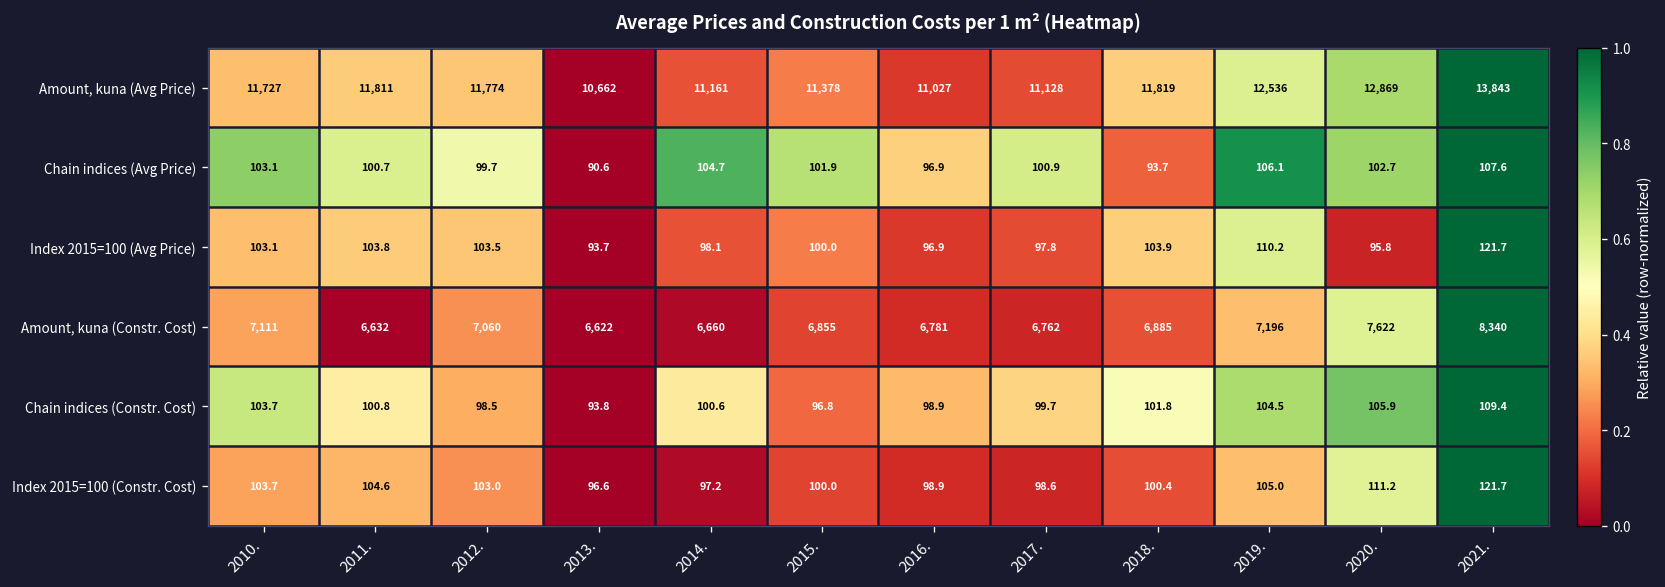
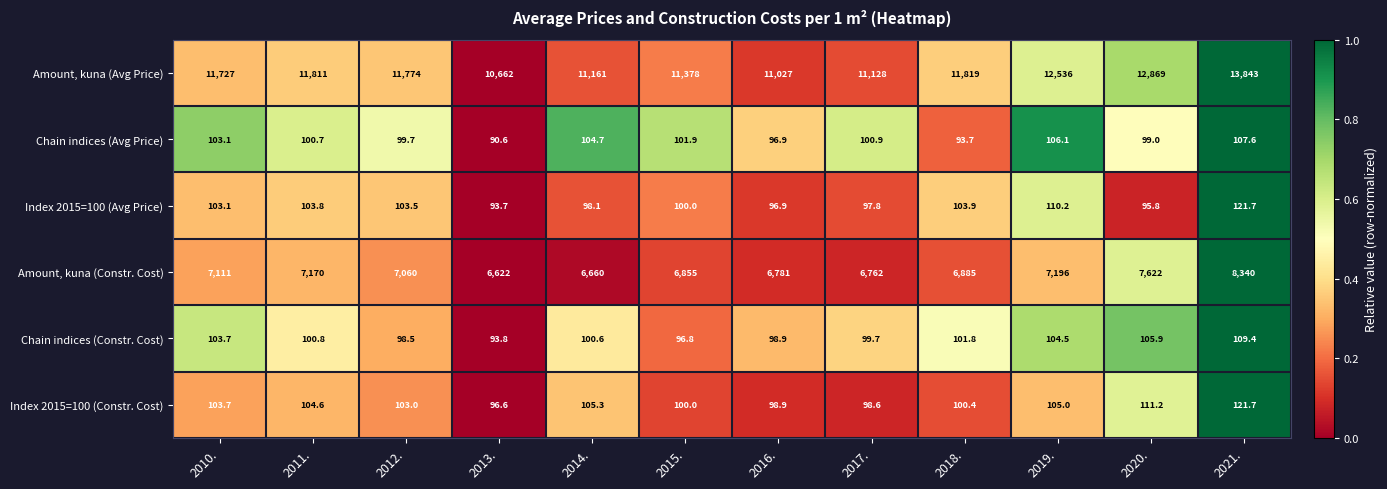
  {
    "Amount, kuna (Avg Price)": {
      "2010.": "11,727",
      "2011.": "11,811",
      "2012.": "11,774",
      "2013.": "10,662",
      "2014.": "11,161",
      "2015.": "11,378",
      "2016.": "11,027",
      "2017.": "11,128",
      "2018.": "11,819",
      "2019.": "12,536",
      "2020.": "12,869",
      "2021.": "13,843"
    },
    "Chain indices (Avg Price)": {
      "2010.": "103.1",
      "2011.": "100.7",
      "2012.": "99.7",
      "2013.": "90.6",
      "2014.": "104.7",
      "2015.": "101.9",
      "2016.": "96.9",
      "2017.": "100.9",
      "2018.": "93.7",
      "2019.": "106.1",
-     "2020.": "102.7",
+     "2020.": "99.0",
      "2021.": "107.6"
    },
    "Index 2015=100 (Avg Price)": {
      "2010.": "103.1",
      "2011.": "103.8",
      "2012.": "103.5",
      "2013.": "93.7",
      "2014.": "98.1",
      "2015.": "100.0",
      "2016.": "96.9",
      "2017.": "97.8",
      "2018.": "103.9",
      "2019.": "110.2",
      "2020.": "95.8",
      "2021.": "121.7"
    },
    "Amount, kuna (Constr. Cost)": {
      "2010.": "7,111",
-     "2011.": "6,632",
+     "2011.": "7,170",
      "2012.": "7,060",
      "2013.": "6,622",
      "2014.": "6,660",
      "2015.": "6,855",
      "2016.": "6,781",
      "2017.": "6,762",
      "2018.": "6,885",
      "2019.": "7,196",
      "2020.": "7,622",
      "2021.": "8,340"
    },
    "Chain indices (Constr. Cost)": {
      "2010.": "103.7",
      "2011.": "100.8",
      "2012.": "98.5",
      "2013.": "93.8",
      "2014.": "100.6",
      "2015.": "96.8",
      "2016.": "98.9",
      "2017.": "99.7",
      "2018.": "101.8",
      "2019.": "104.5",
      "2020.": "105.9",
      "2021.": "109.4"
    },
    "Index 2015=100 (Constr. Cost)": {
      "2010.": "103.7",
      "2011.": "104.6",
      "2012.": "103.0",
      "2013.": "96.6",
-     "2014.": "97.2",
+     "2014.": "105.3",
      "2015.": "100.0",
      "2016.": "98.9",
      "2017.": "98.6",
      "2018.": "100.4",
      "2019.": "105.0",
      "2020.": "111.2",
      "2021.": "121.7"
    }
  }
